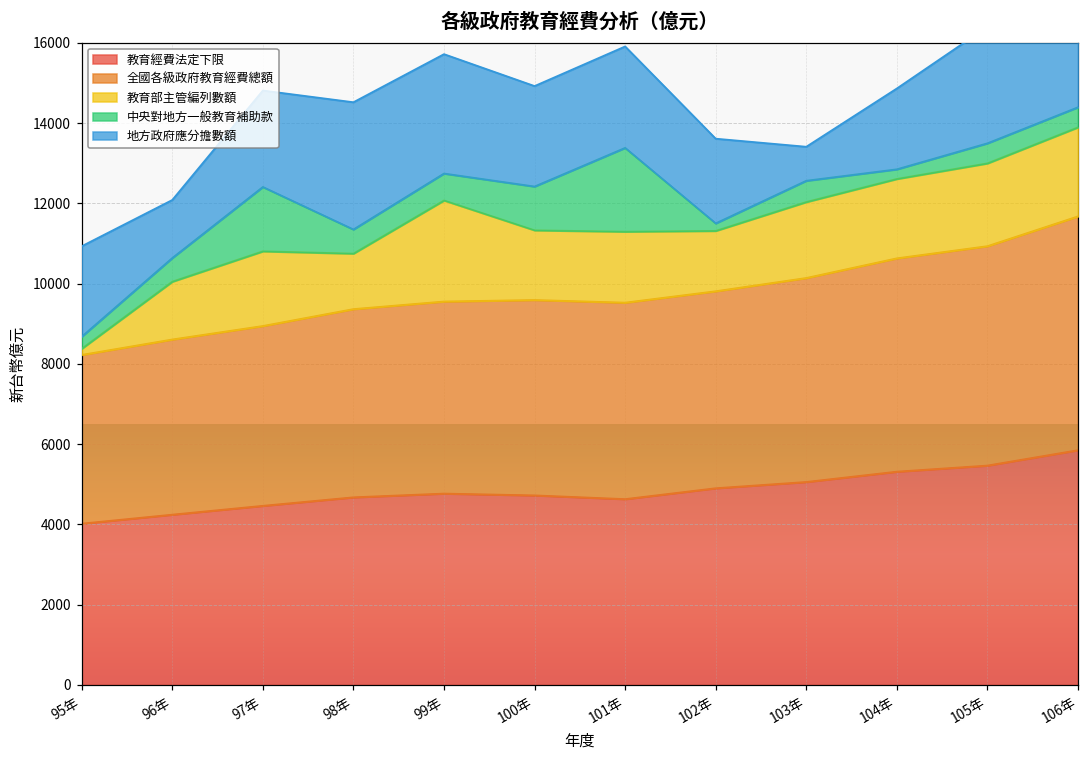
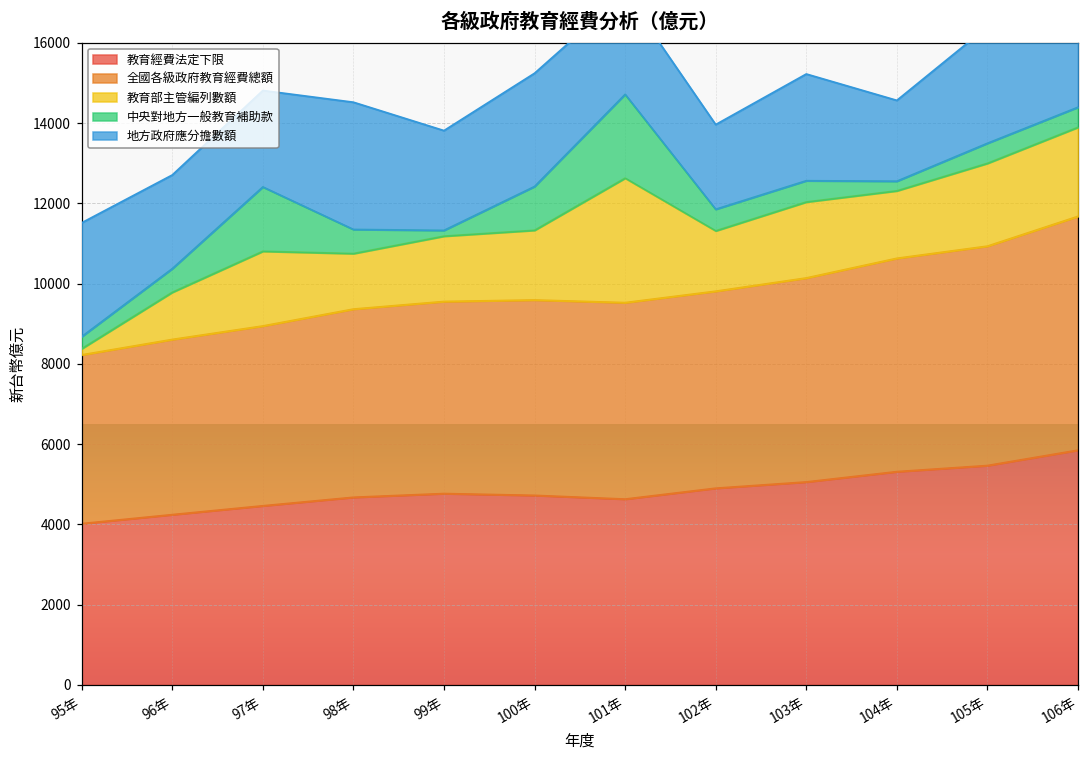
  {
    "教育部主管編列數額": {
      "95年": 200,
-     "96年": 1400,
+     "96年": 1200,
      "97年": 1900,
      "98年": 1400,
-     "99年": 2500,
+     "99年": 1600,
      "100年": 1700,
-     "101年": 1800,
+     "101年": 3100,
      "102年": 1500,
      "103年": 1900,
-     "104年": 2000,
+     "104年": 1700,
      "105年": 2100,
      "106年": 2200
    },
    "中央對地方一般教育補助款": {
      "95年": 300,
      "96年": 600,
      "97年": 1600,
      "98年": 600,
-     "99年": 700,
+     "99年": 100,
      "100年": 1100,
      "101年": 2100,
-     "102年": 200,
+     "102年": 500,
      "103年": 500,
      "104年": 200,
      "105年": 500,
      "106年": 500
    },
    "地方政府應分擔數額": {
-     "95年": 2300,
-     "96年": 1400,
+     "95年": 2800,
+     "96年": 2300,
      "98年": 3200,
-     "99年": 3000,
-     "100年": 2500,
+     "99年": 2500,
+     "100年": 2800,
      "102年": 2100,
-     "103年": 800,
+     "103年": 2700,
      "104年": 2000
    }
  }
